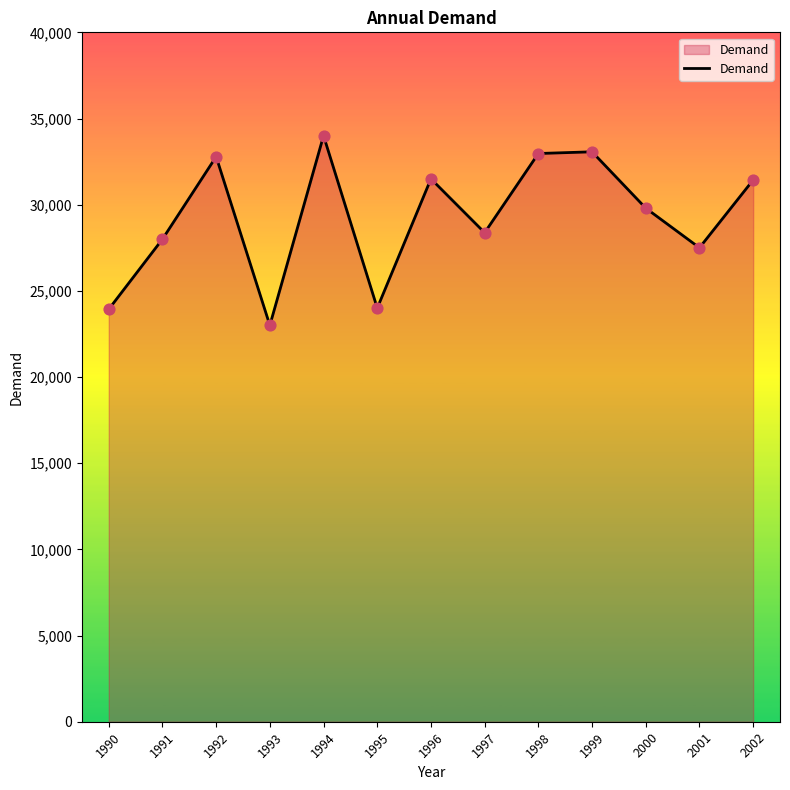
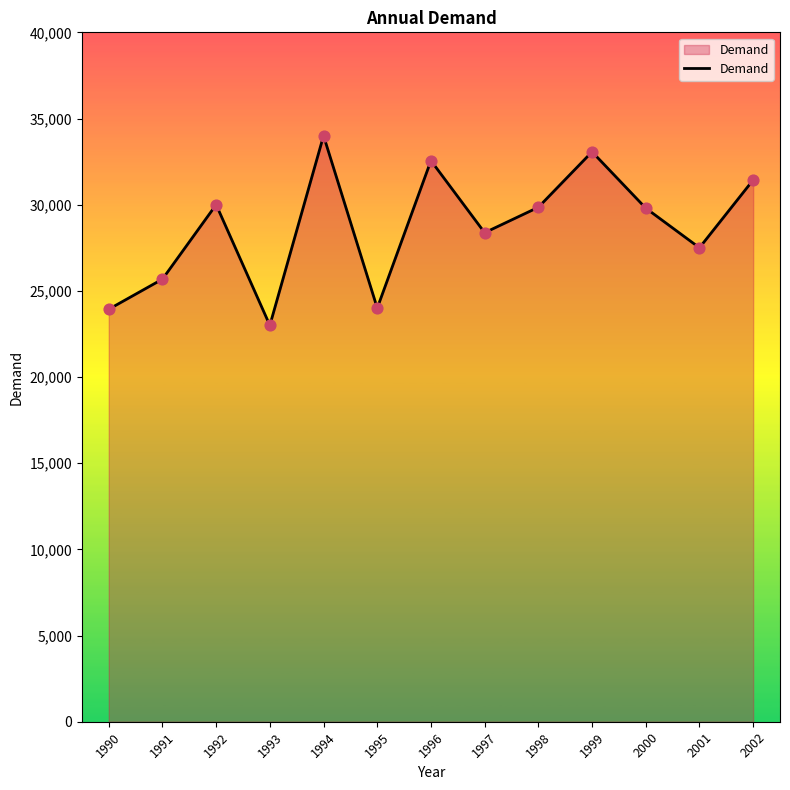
  {
    "1990": "23,900",
-   "1991": "28,000",
-   "1992": "32,800",
+   "1991": "25,700",
+   "1992": "30,000",
    "1993": "23,000",
    "1994": "34,000",
    "1995": "24,000",
-   "1996": "31,500",
+   "1996": "32,600",
    "1997": "28,400",
-   "1998": "33,000",
+   "1998": "29,900",
    "1999": "33,100",
    "2000": "29,800",
    "2001": "27,500",
    "2002": "31,400"
  }
